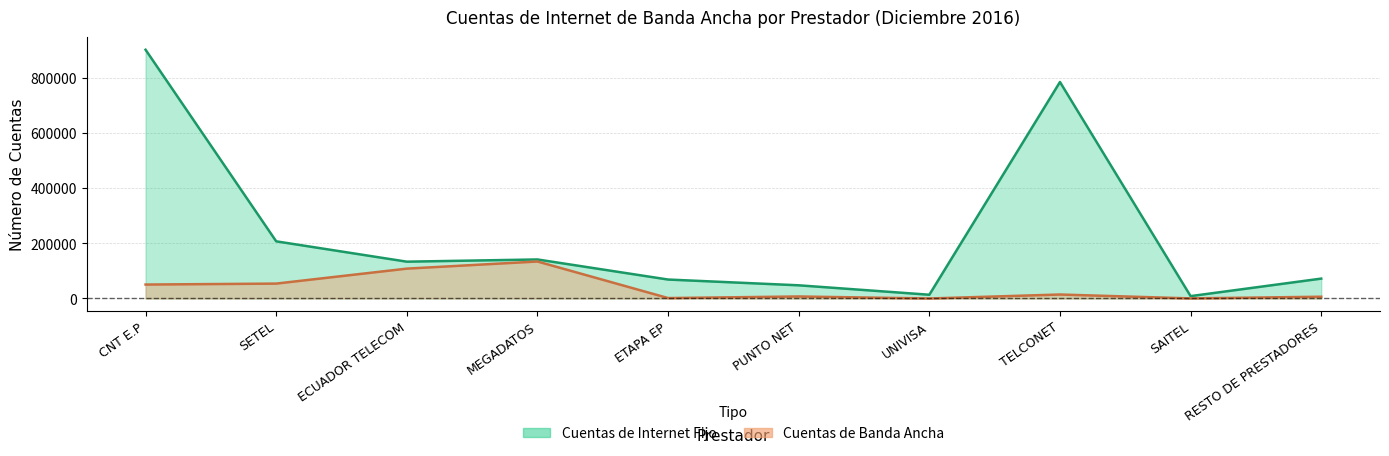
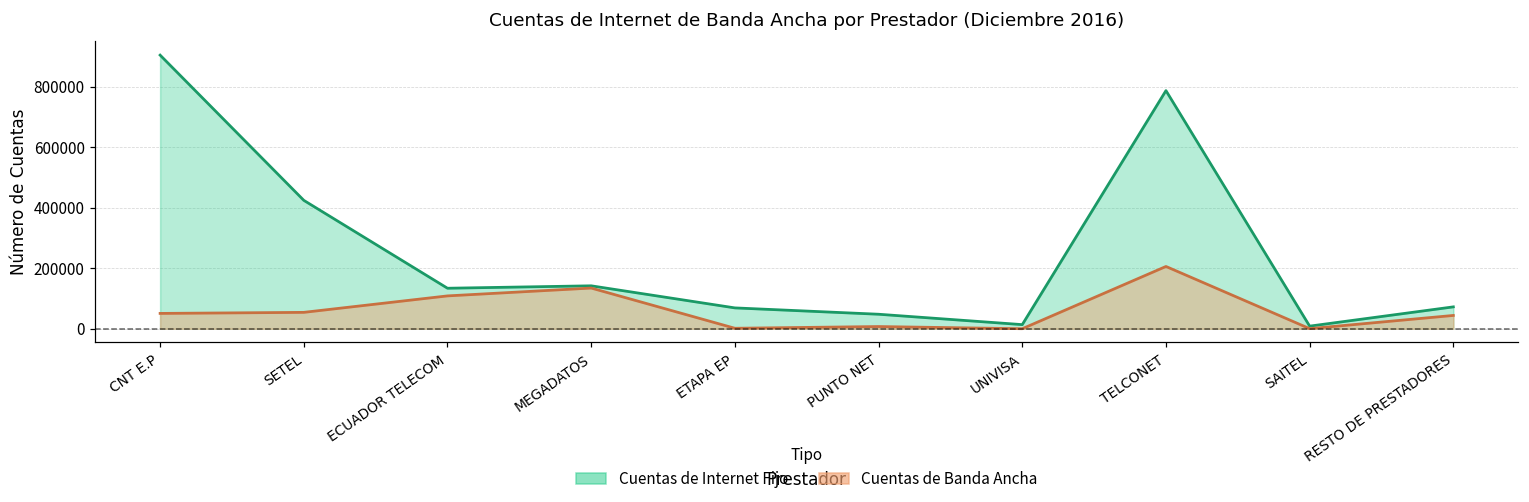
  {
    "Cuentas de Internet Fijo": {
      "CNT E.P": 900000,
-     "SETEL": 210000,
+     "SETEL": 420000,
      "ECUADOR TELECOM": 130000,
      "ETAPA EP": 70000,
      "PUNTO NET": 50000,
      "UNIVISA": 10000,
      "TELCONET": 790000,
      "RESTO DE PRESTADORES": 70000
    },
    "Cuentas de Banda Ancha": {
      "CNT E.P": 50000,
      "SETEL": 50000,
      "ECUADOR TELECOM": 110000,
      "ETAPA EP": 0,
      "PUNTO NET": 10000,
      "UNIVISA": 0,
-     "TELCONET": 10000,
-     "RESTO DE PRESTADORES": 10000
+     "TELCONET": 210000,
+     "RESTO DE PRESTADORES": 40000
    }
  }
